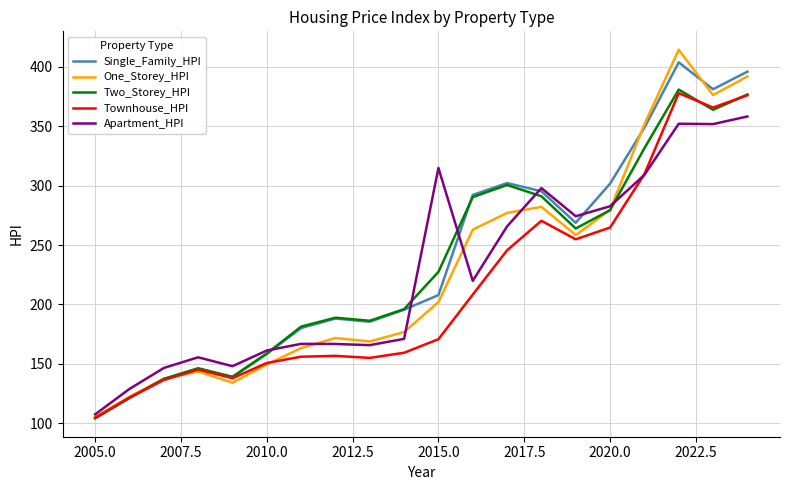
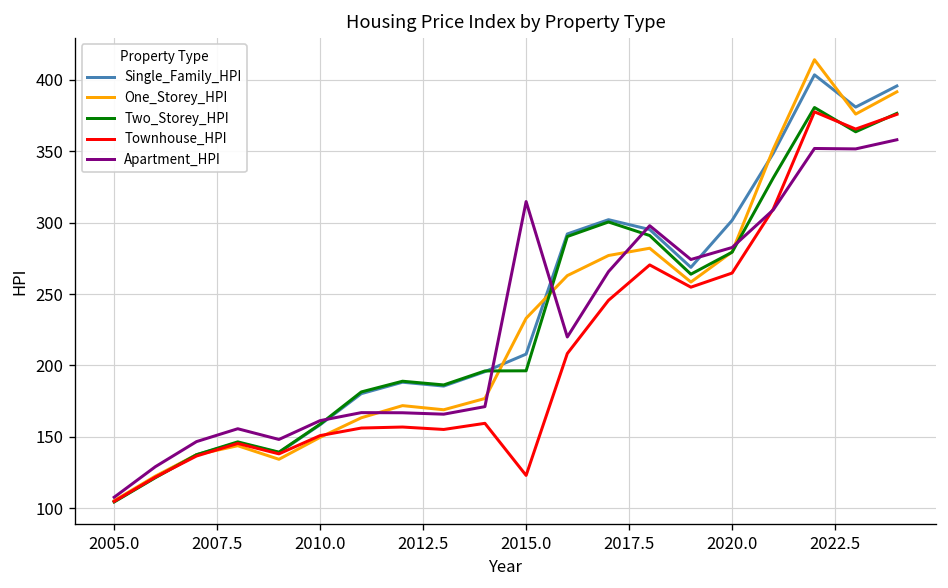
  {
    "Single_Family_HPI": {
      "2015.0": 208,
      "2020.0": 302
    },
    "One_Storey_HPI": {
-     "2015.0": 202
+     "2015.0": 233
    },
    "Two_Storey_HPI": {
-     "2015.0": 227
+     "2015.0": 196
    },
    "Townhouse_HPI": {
-     "2015.0": 171,
+     "2015.0": 123,
      "2020.0": 265
    },
    "Apartment_HPI": {
      "2005.0": 108,
      "2010.0": 161,
      "2015.0": 315,
      "2020.0": 283
    }
  }
